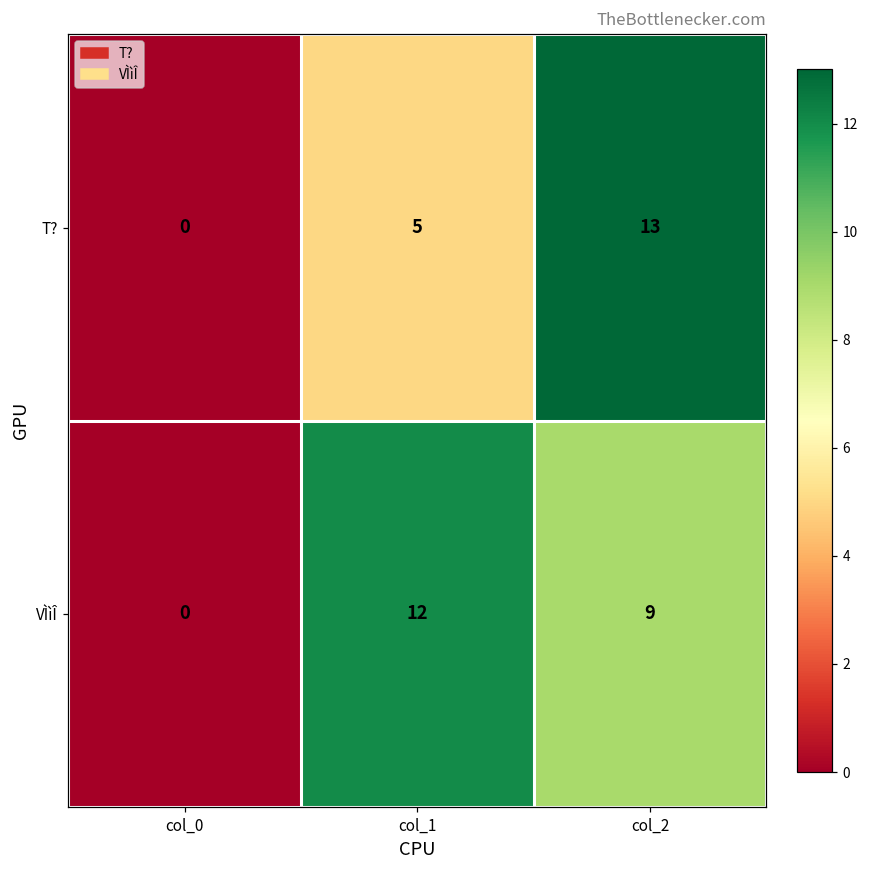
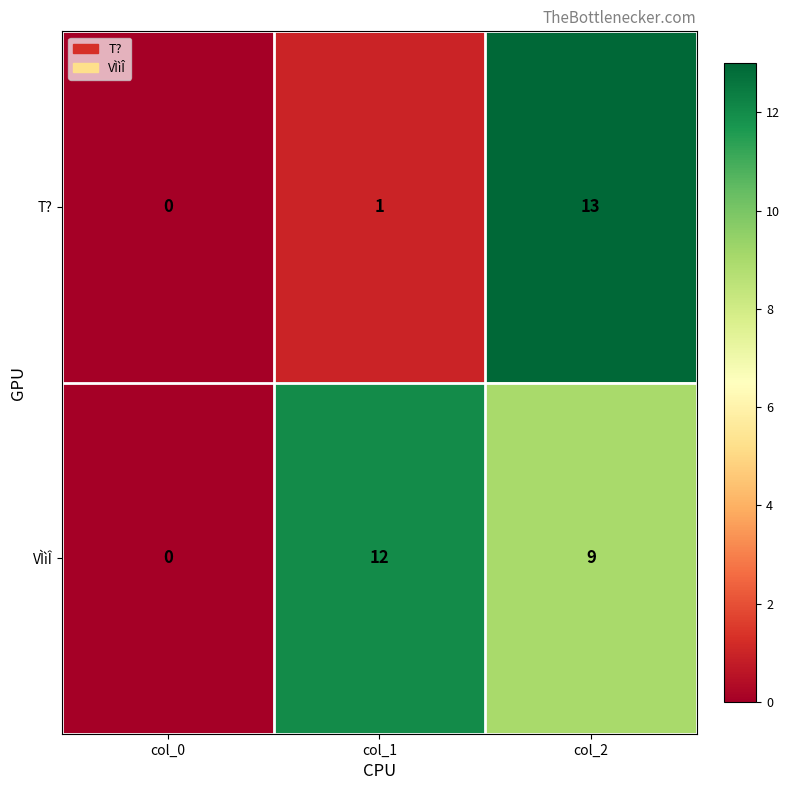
  {
    "T?": {
      "col_0": 0,
-     "col_1": 5,
+     "col_1": 1,
      "col_2": 13
    },
    "VÌìÎ": {
      "col_0": 0,
      "col_1": 12,
      "col_2": 9
    }
  }
